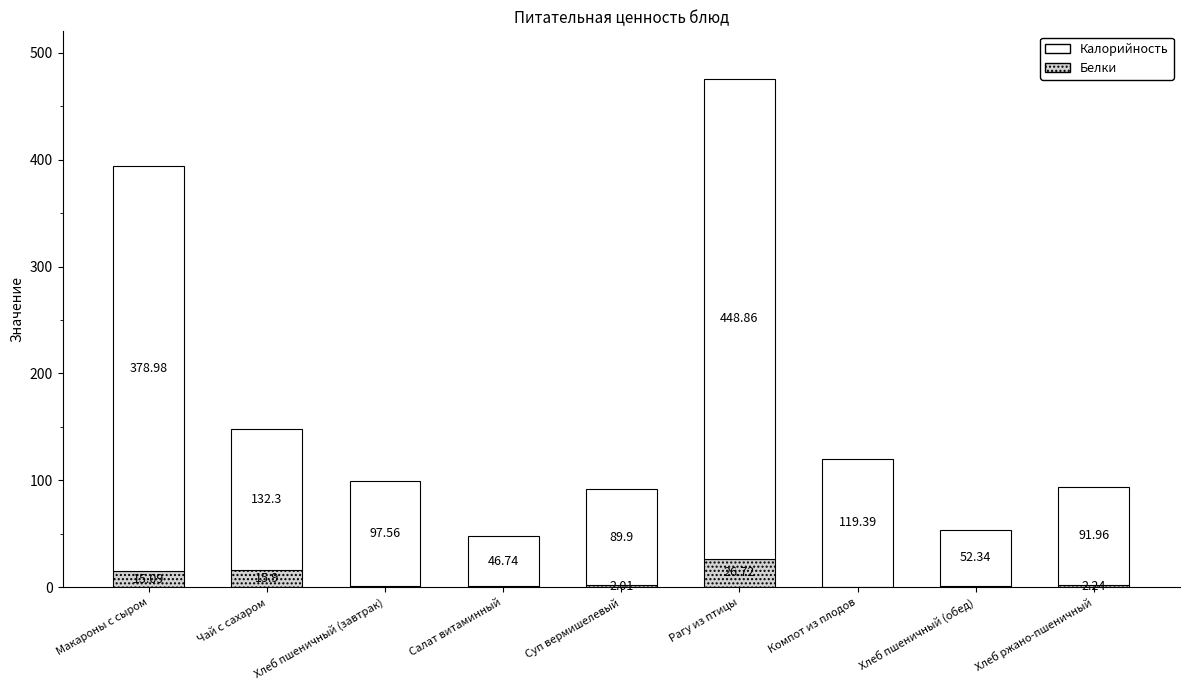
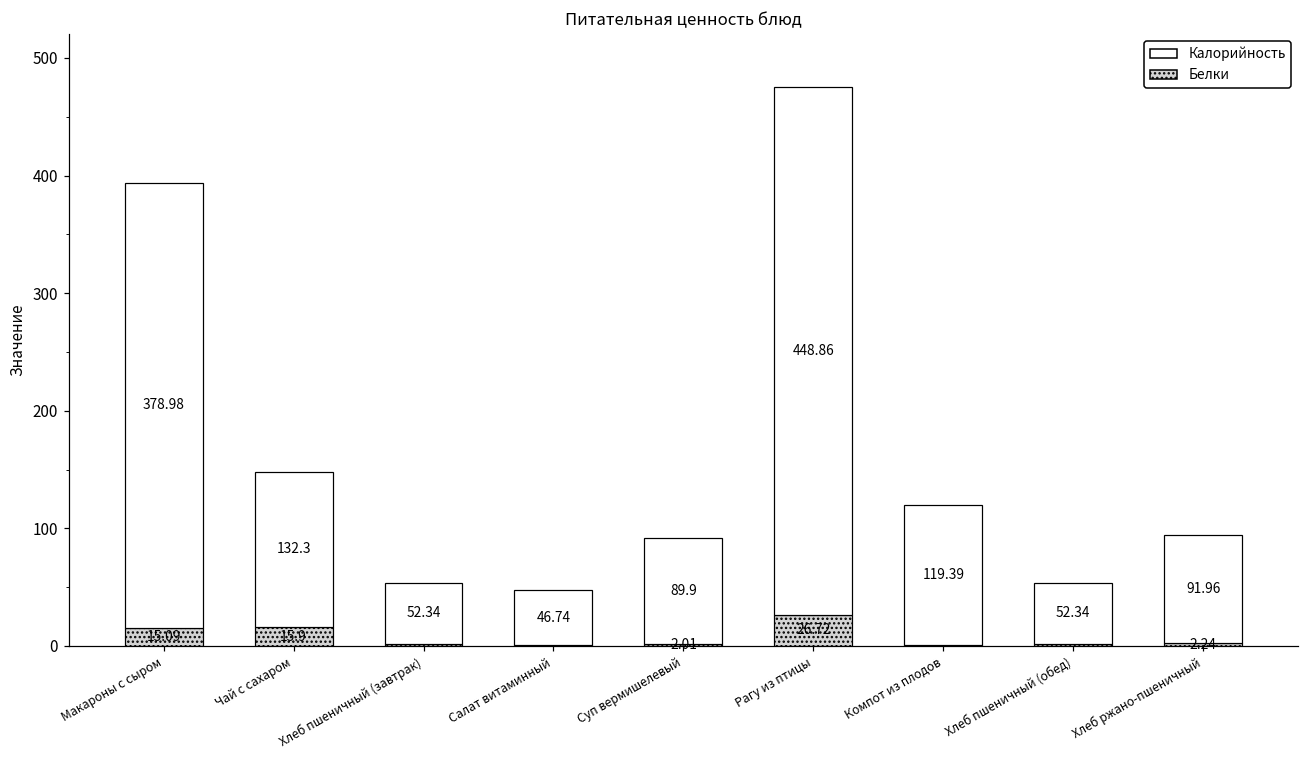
  {
    "Белки": {
      "Макароны с сыром": 15.09,
      "Чай с сахаром": 15.9,
      "Суп вермишелевый": 2.01,
      "Рагу из птицы": 26.72,
      "Хлеб ржано-пшеничный": 2.24
    },
    "Калорийность": {
      "Макароны с сыром": 378.98,
      "Чай с сахаром": 132.3,
-     "Хлеб пшеничный (завтрак)": 97.56,
+     "Хлеб пшеничный (завтрак)": 52.34,
      "Салат витаминный": 46.74,
      "Суп вермишелевый": 89.9,
      "Рагу из птицы": 448.86,
      "Компот из плодов": 119.39,
      "Хлеб пшеничный (обед)": 52.34,
      "Хлеб ржано-пшеничный": 91.96
    }
  }
